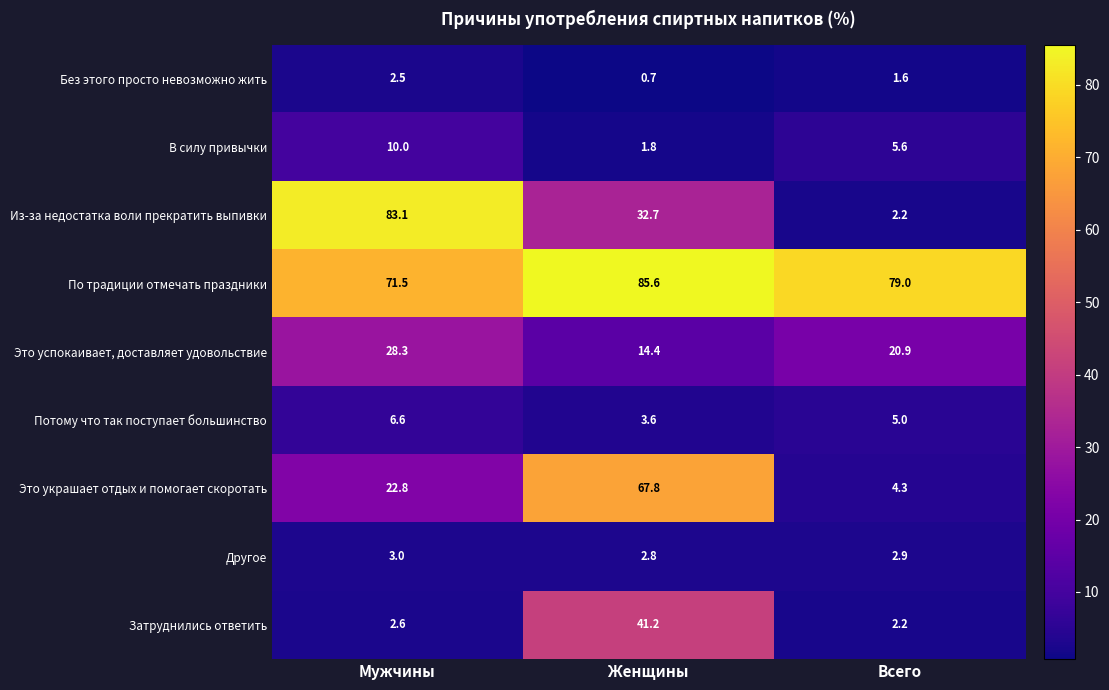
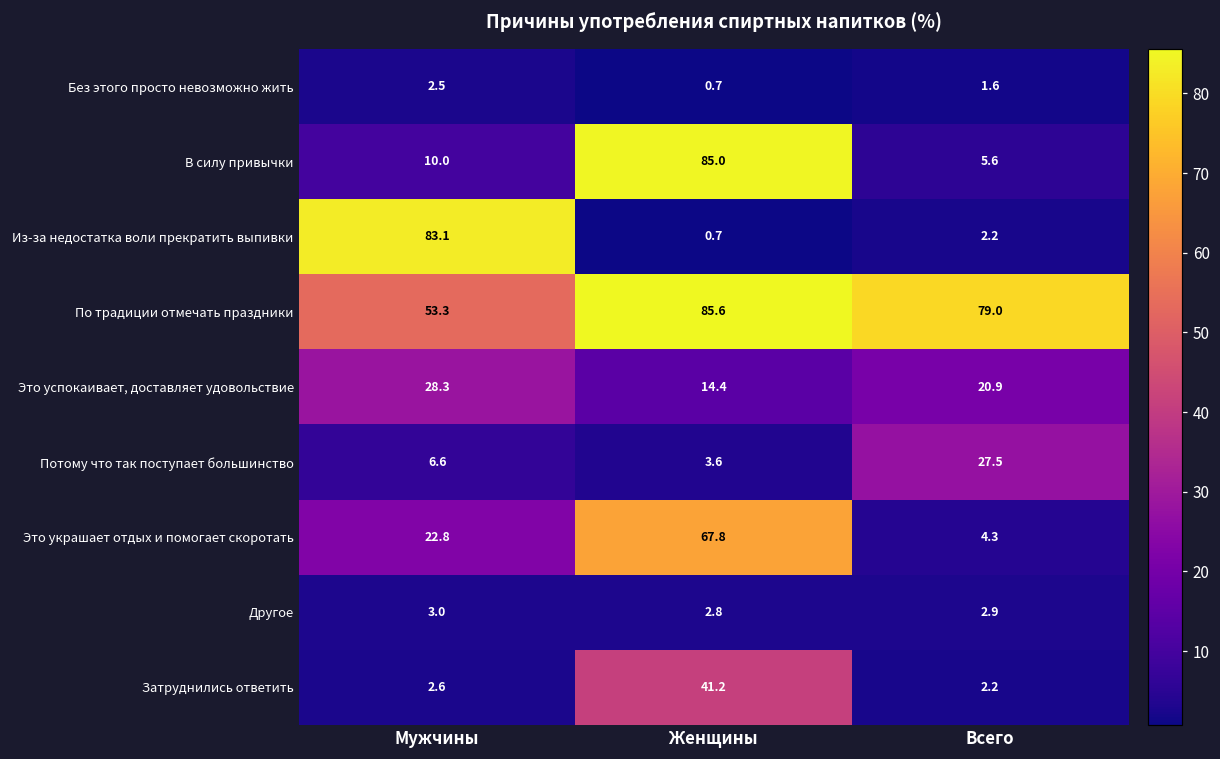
  {
    "Без этого просто невозможно жить": {
      "Мужчины": 2.5,
      "Женщины": 0.7,
      "Всего": 1.6
    },
    "В силу привычки": {
      "Мужчины": 10.0,
-     "Женщины": 1.8,
+     "Женщины": 85.0,
      "Всего": 5.6
    },
    "Из-за недостатка воли прекратить выпивки": {
      "Мужчины": 83.1,
-     "Женщины": 32.7,
+     "Женщины": 0.7,
      "Всего": 2.2
    },
    "По традиции отмечать праздники": {
-     "Мужчины": 71.5,
+     "Мужчины": 53.3,
      "Женщины": 85.6,
      "Всего": 79.0
    },
    "Это успокаивает, доставляет удовольствие": {
      "Мужчины": 28.3,
      "Женщины": 14.4,
      "Всего": 20.9
    },
    "Потому что так поступает большинство": {
      "Мужчины": 6.6,
      "Женщины": 3.6,
-     "Всего": 5.0
+     "Всего": 27.5
    },
    "Это украшает отдых и помогает скоротать": {
      "Мужчины": 22.8,
      "Женщины": 67.8,
      "Всего": 4.3
    },
    "Другое": {
      "Мужчины": 3.0,
      "Женщины": 2.8,
      "Всего": 2.9
    },
    "Затруднились ответить": {
      "Мужчины": 2.6,
      "Женщины": 41.2,
      "Всего": 2.2
    }
  }
